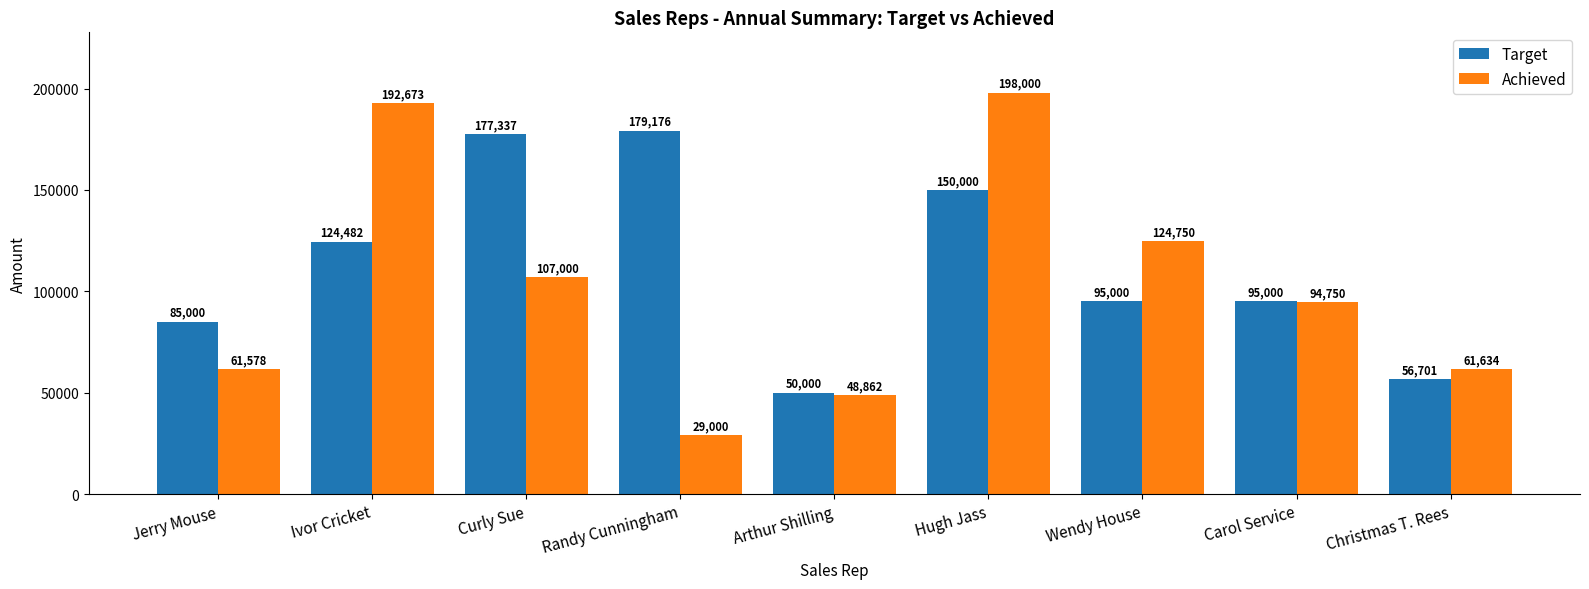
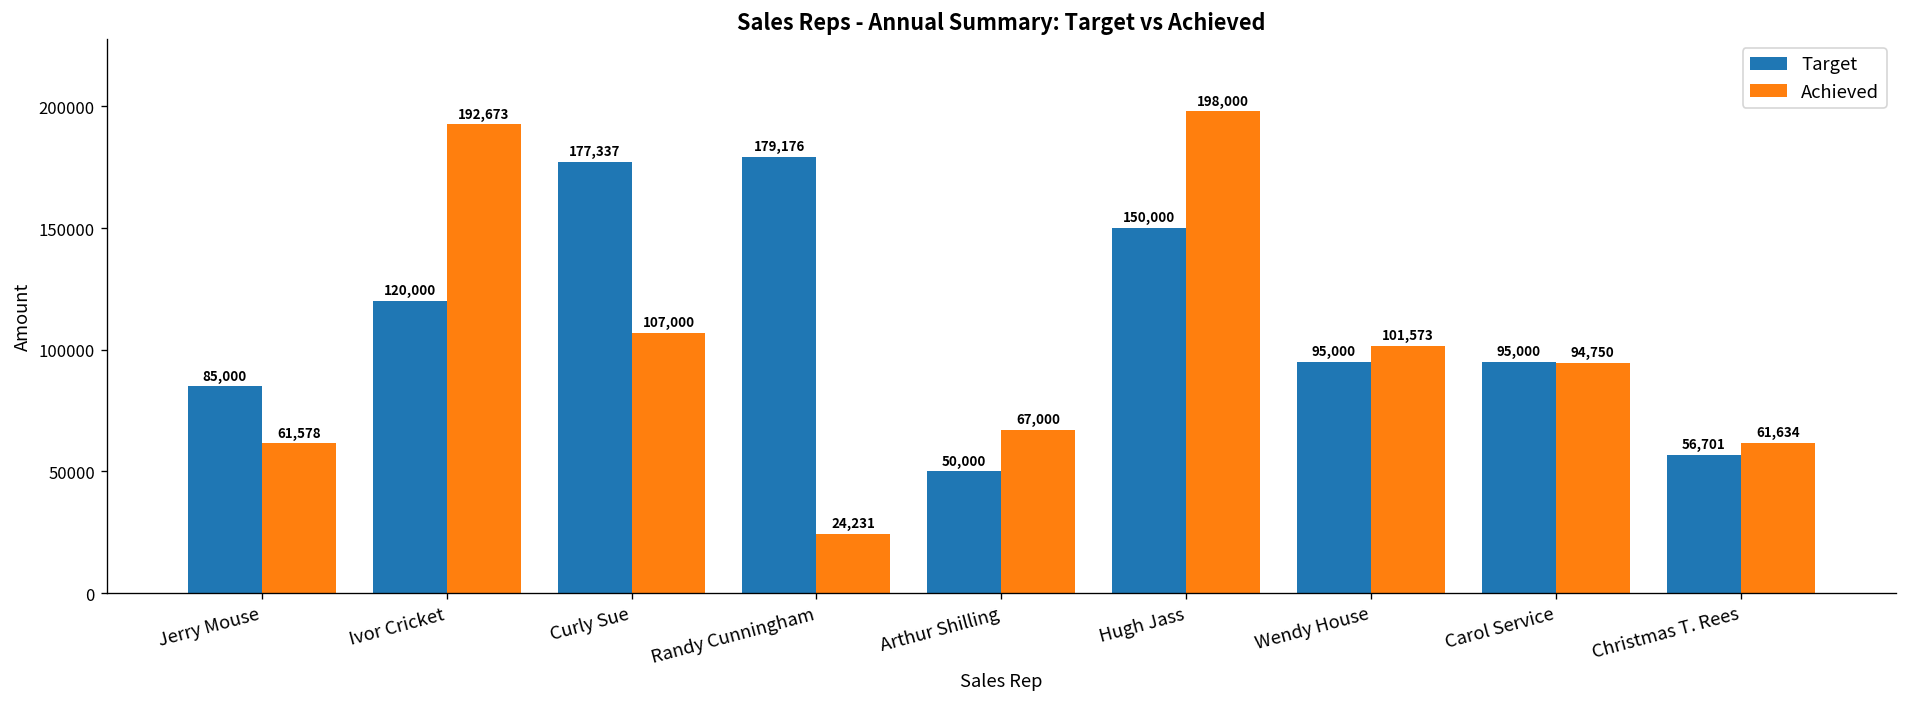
  {
    "Target": {
      "Jerry Mouse": "85,000",
-     "Ivor Cricket": "124,482",
+     "Ivor Cricket": "120,000",
      "Curly Sue": "177,337",
      "Randy Cunningham": "179,176",
      "Arthur Shilling": "50,000",
      "Hugh Jass": "150,000",
      "Wendy House": "95,000",
      "Carol Service": "95,000",
      "Christmas T. Rees": "56,701"
    },
    "Achieved": {
      "Jerry Mouse": "61,578",
      "Ivor Cricket": "192,673",
      "Curly Sue": "107,000",
-     "Randy Cunningham": "29,000",
-     "Arthur Shilling": "48,862",
+     "Randy Cunningham": "24,231",
+     "Arthur Shilling": "67,000",
      "Hugh Jass": "198,000",
-     "Wendy House": "124,750",
+     "Wendy House": "101,573",
      "Carol Service": "94,750",
      "Christmas T. Rees": "61,634"
    }
  }
